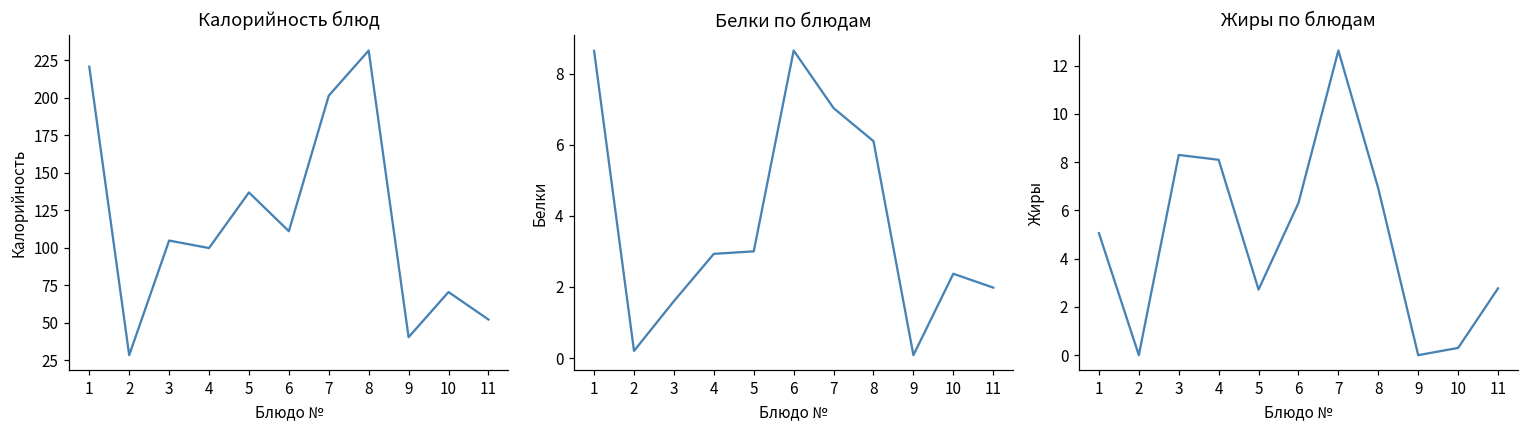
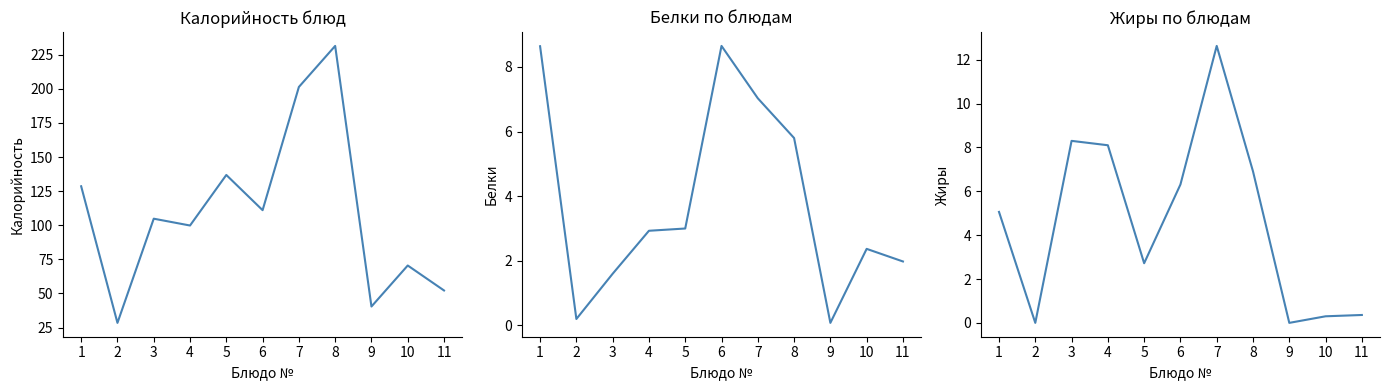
  {
    "Калорийность блюд": {
-     "1": 221,
+     "1": 129,
      "2": 28,
      "3": 105,
      "4": 100,
      "5": 137,
      "6": 111,
      "7": 201,
      "8": 231,
      "9": 40,
      "10": 71,
      "11": 52
    },
    "Белки по блюдам": {
      "1": 8.6,
      "2": 0.2,
      "3": 1.6,
      "4": 2.9,
      "5": 3.0,
      "6": 8.7,
      "7": 7.0,
-     "8": 6.1,
+     "8": 5.8,
      "9": 0.1,
      "10": 2.4,
      "11": 2.0
    },
    "Жиры по блюдам": {
      "1": 5.1,
      "2": 0.0,
      "3": 8.3,
      "4": 8.1,
      "5": 2.7,
      "6": 6.3,
      "7": 12.6,
      "8": 6.9,
      "9": 0.0,
      "10": 0.3,
-     "11": 2.8
+     "11": 0.4
    }
  }
